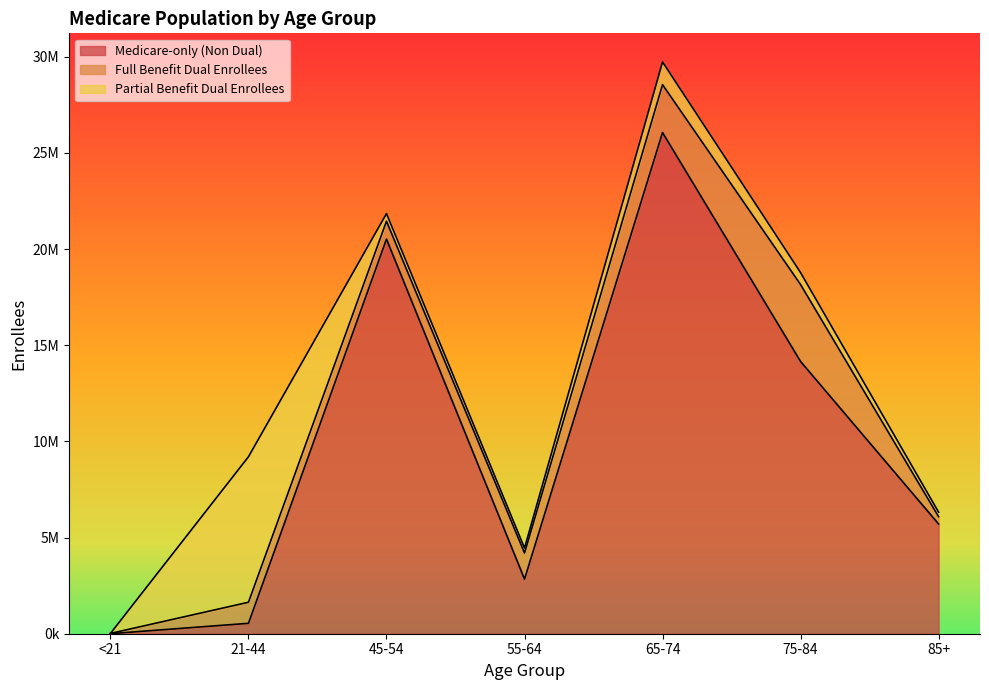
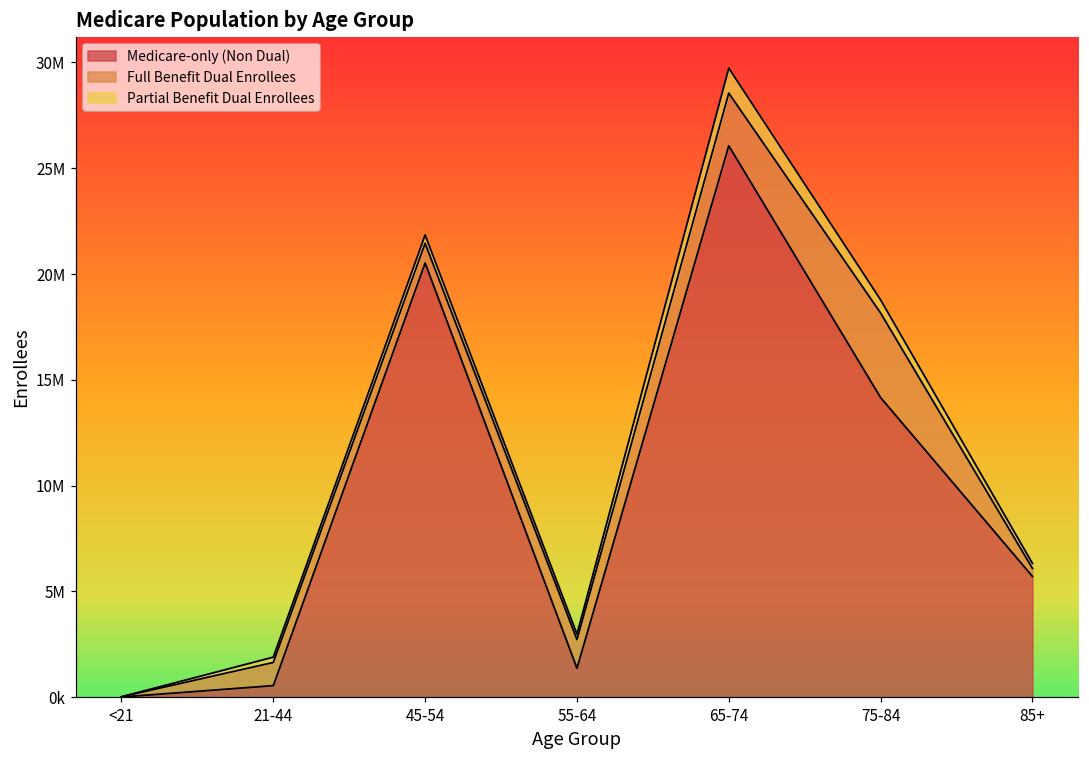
  {
    "Medicare-only (Non Dual)": {
      "21-44": 500000,
      "45-54": 20500000,
-     "55-64": 2800000,
+     "55-64": 1400000,
      "65-74": 26100000,
      "75-84": 14200000,
      "85+": 5700000
    },
    "Full Benefit Dual Enrollees": {
      "21-44": 1100000,
      "45-54": 900000,
      "55-64": 1400000,
      "65-74": 2500000,
      "75-84": 4000000,
      "85+": 400000
    },
    "Partial Benefit Dual Enrollees": {
-     "21-44": 7600000,
+     "21-44": 300000,
      "45-54": 400000,
      "55-64": 300000,
      "65-74": 1200000,
      "75-84": 600000,
      "85+": 200000
    }
  }
